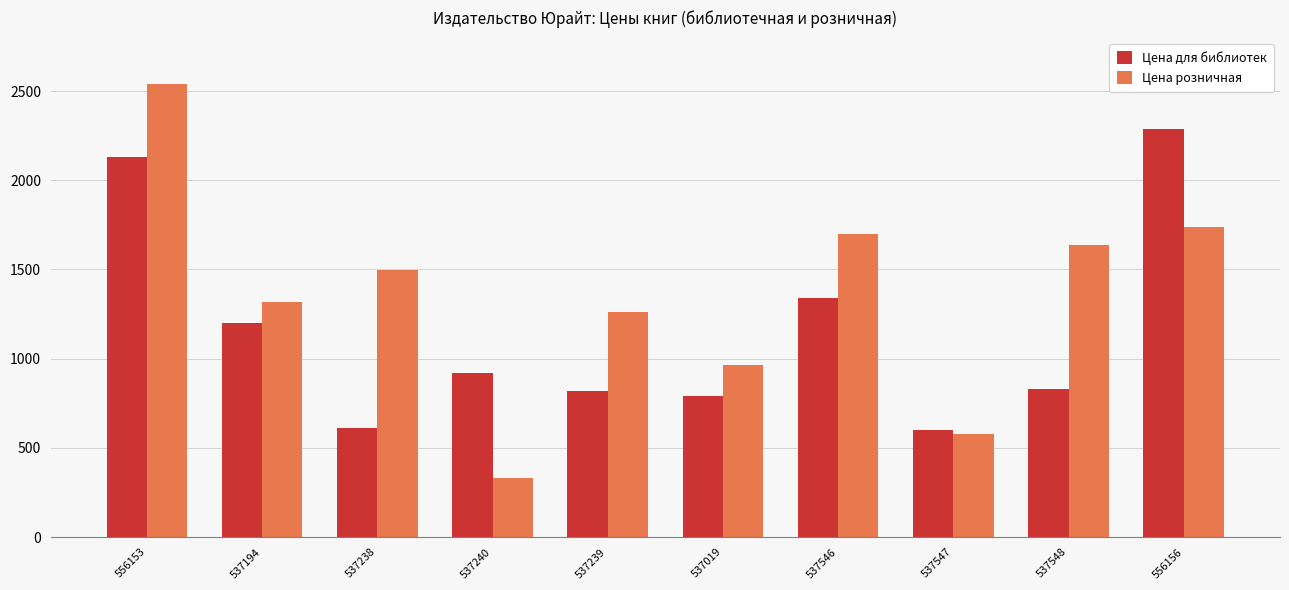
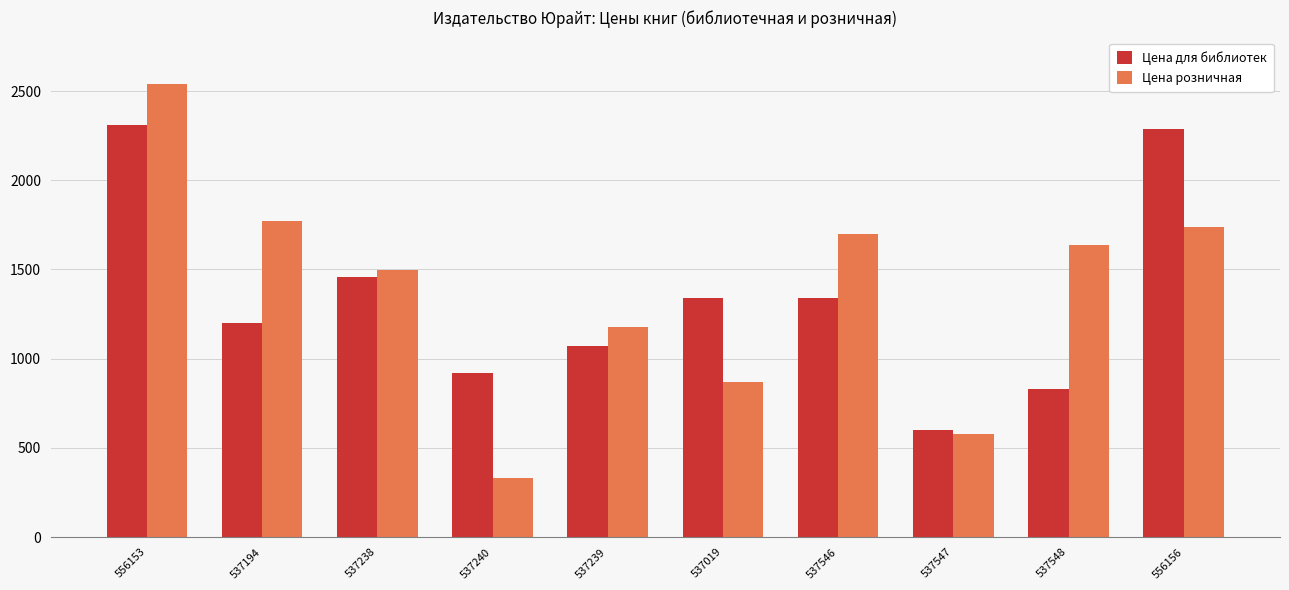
  {
    "Цена для библиотек": {
-     "556153": 2130,
+     "556153": 2310,
      "537194": 1200,
-     "537238": 610,
+     "537238": 1460,
      "537240": 920,
-     "537239": 820,
-     "537019": 790,
+     "537239": 1070,
+     "537019": 1340,
      "537546": 1340,
      "537547": 600,
      "537548": 830,
      "556156": 2290
    },
    "Цена розничная": {
      "556153": 2540,
-     "537194": 1320,
+     "537194": 1770,
      "537238": 1500,
      "537240": 330,
-     "537239": 1260,
-     "537019": 960,
+     "537239": 1180,
+     "537019": 870,
      "537546": 1700,
      "537547": 580,
      "537548": 1640,
      "556156": 1740
    }
  }
